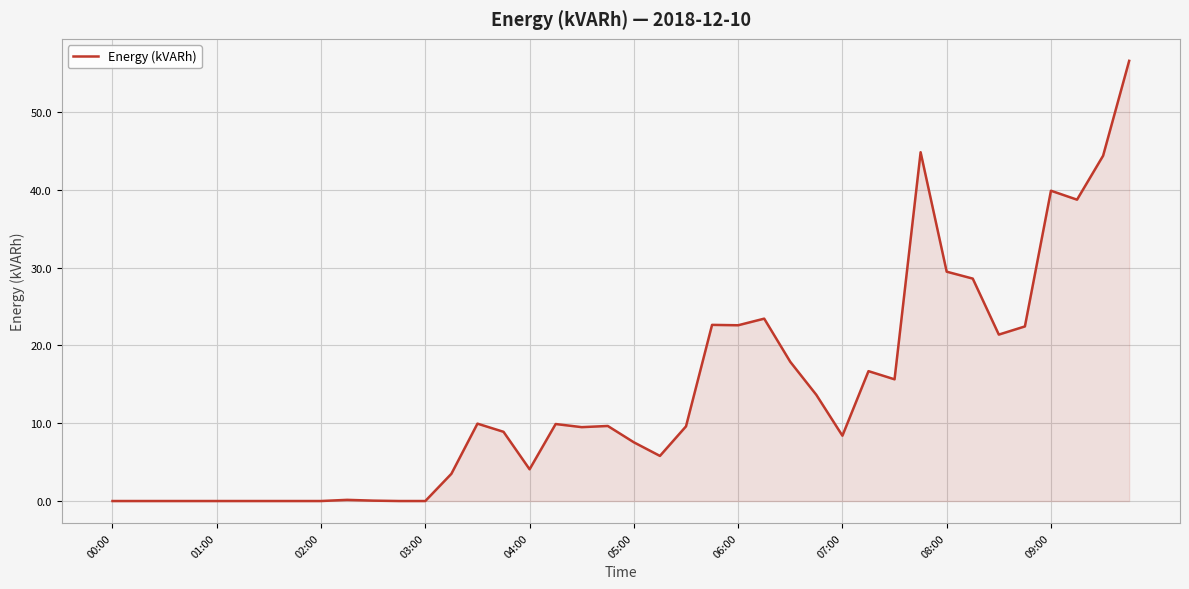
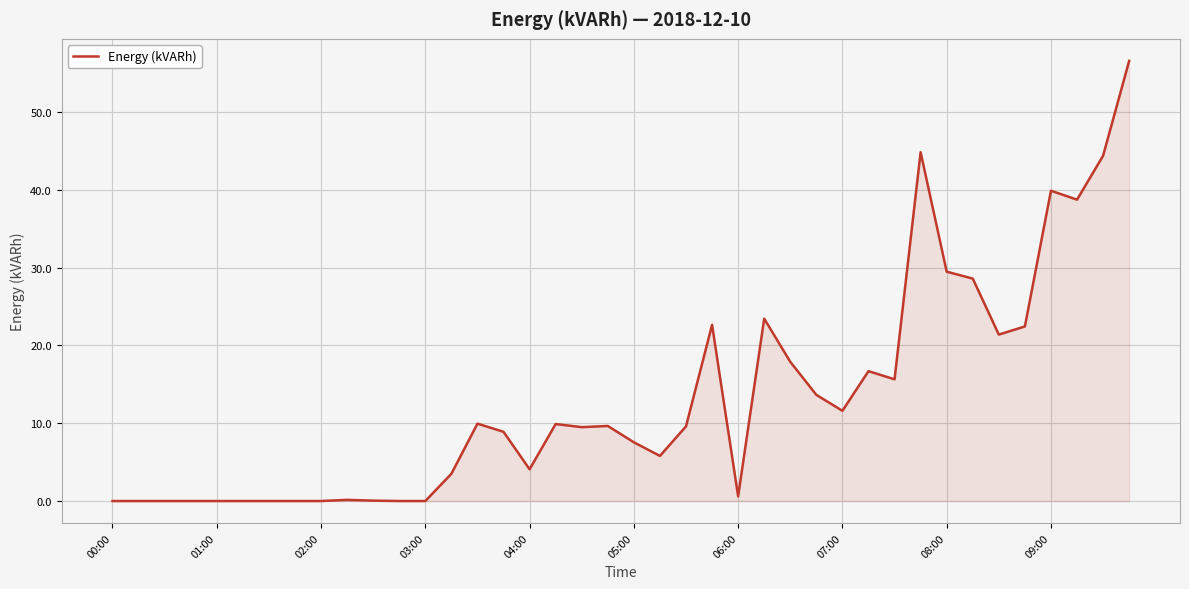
  {
    "00:00": 0,
    "01:00": 0,
    "02:00": 0,
    "03:00": 0,
    "04:00": 4,
    "05:00": 8,
-   "06:00": 23,
-   "07:00": 8,
+   "06:00": 1,
+   "07:00": 12,
    "08:00": 29,
    "09:00": 40
  }
